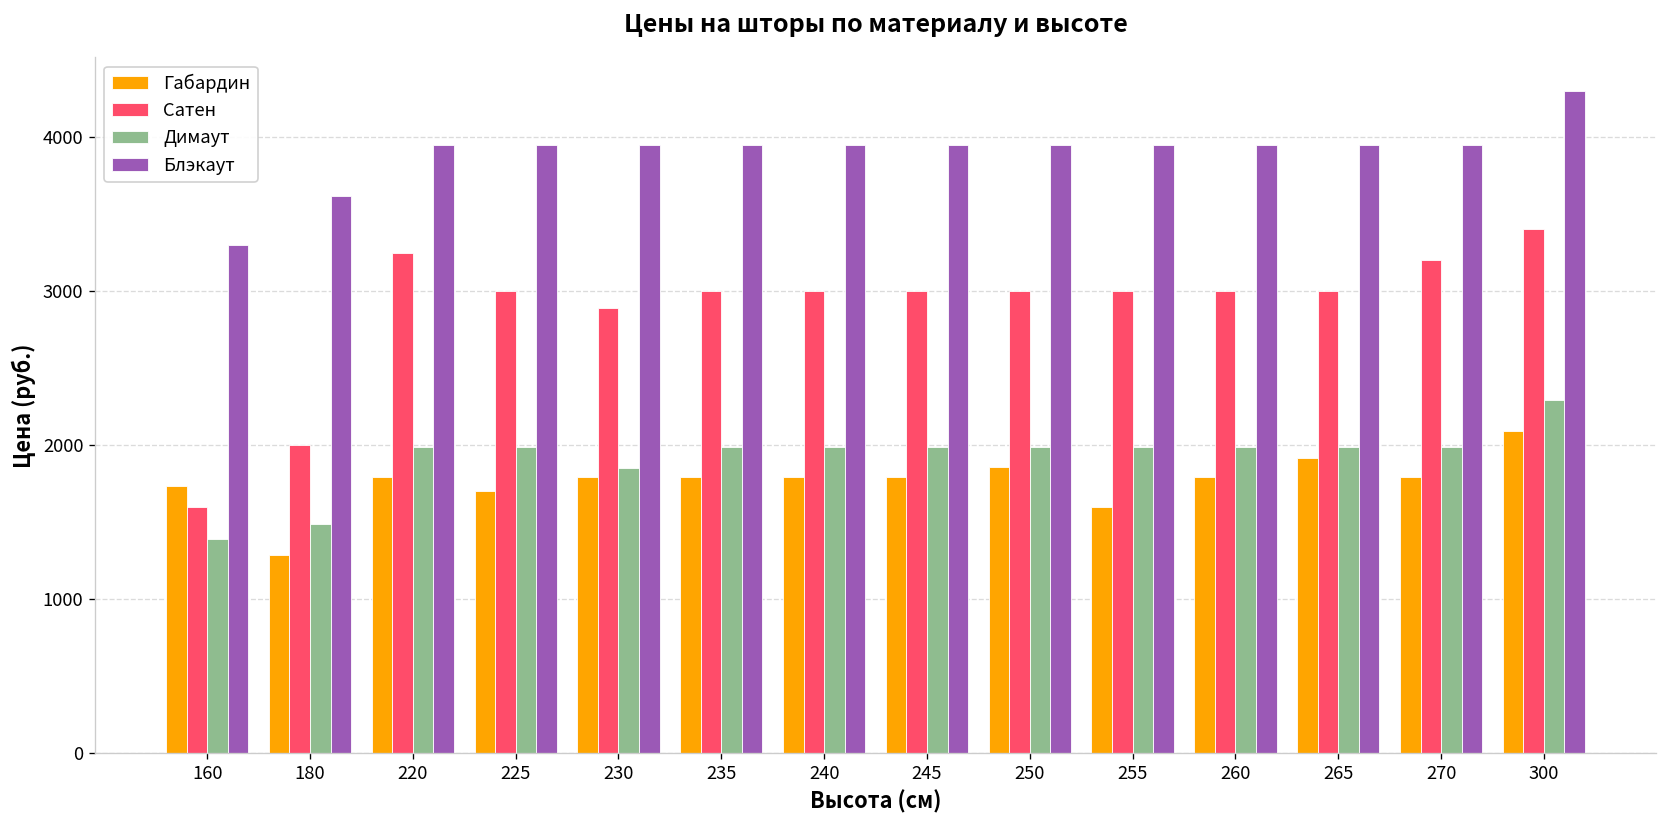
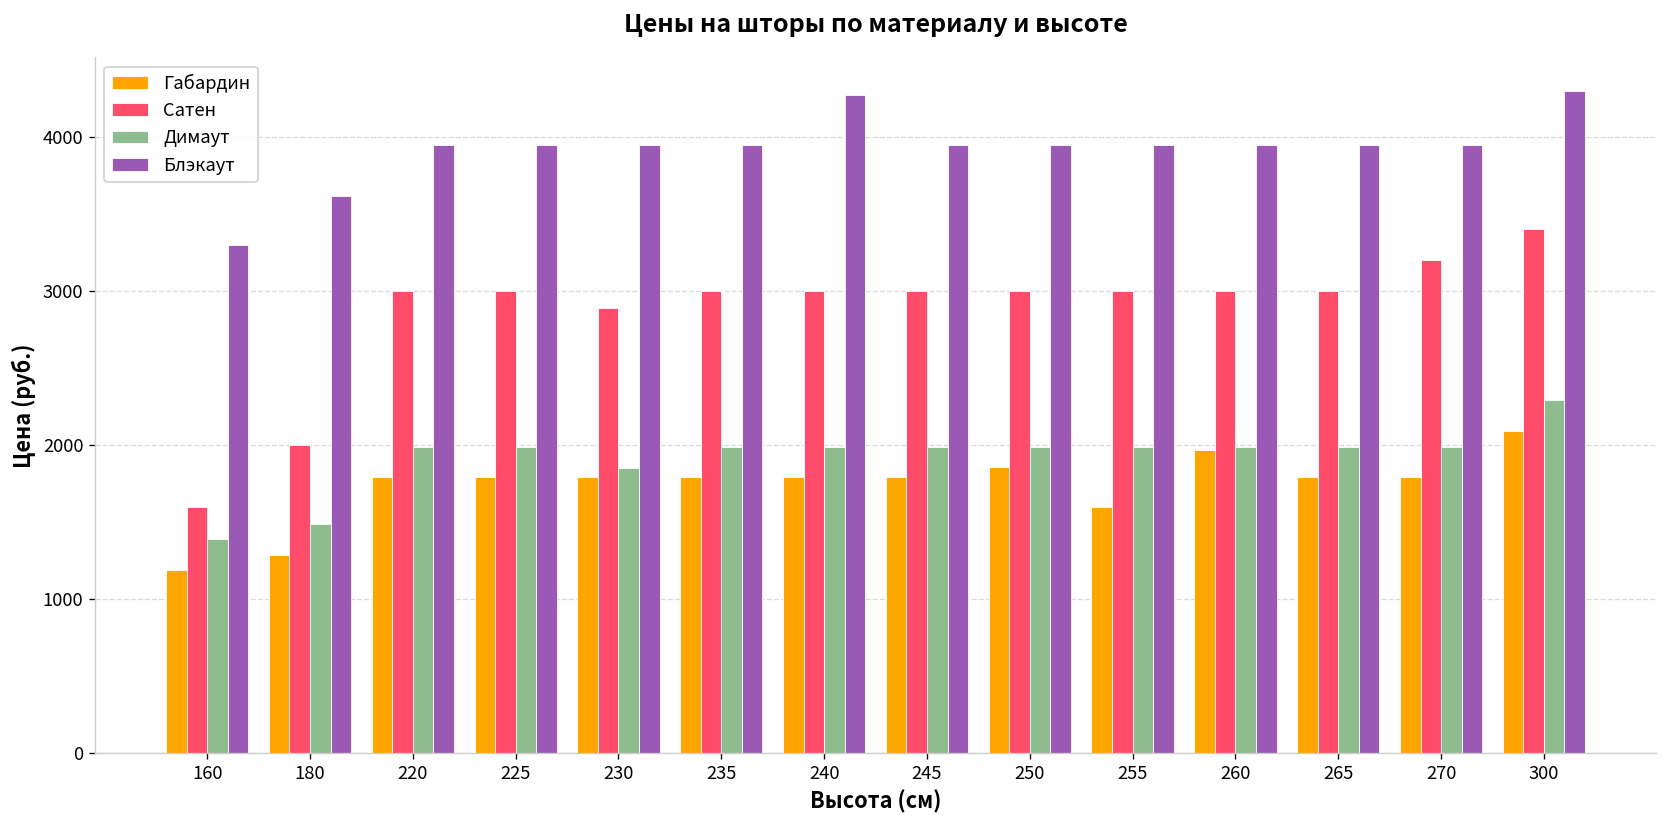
  {
    "Габардин": {
-     "160": 1730,
+     "160": 1190,
      "180": 1290,
      "220": 1790,
-     "225": 1700,
+     "225": 1790,
      "230": 1790,
      "235": 1790,
      "240": 1790,
      "245": 1790,
      "250": 1860,
      "255": 1600,
-     "260": 1790,
-     "265": 1920,
+     "260": 1970,
+     "265": 1790,
      "270": 1790,
      "300": 2090
    },
    "Сатен": {
      "160": 1600,
      "180": 2000,
-     "220": 3250,
+     "220": 3000,
      "225": 3000,
      "230": 2890,
      "235": 3000,
      "240": 3000,
      "245": 3000,
      "250": 3000,
      "255": 3000,
      "260": 3000,
      "265": 3000,
      "270": 3200,
      "300": 3400
    },
    "Димаут": {
      "160": 1390,
      "180": 1490,
      "220": 1990,
      "225": 1990,
      "230": 1850,
      "235": 1990,
      "240": 1990,
      "245": 1990,
      "250": 1990,
      "255": 1990,
      "260": 1990,
      "265": 1990,
      "270": 1990,
      "300": 2290
    },
    "Блэкаут": {
      "160": 3300,
      "180": 3620,
      "220": 3950,
      "225": 3950,
      "230": 3950,
      "235": 3950,
-     "240": 3950,
+     "240": 4270,
      "245": 3950,
      "250": 3950,
      "255": 3950,
      "260": 3950,
      "265": 3950,
      "270": 3950,
      "300": 4300
    }
  }
